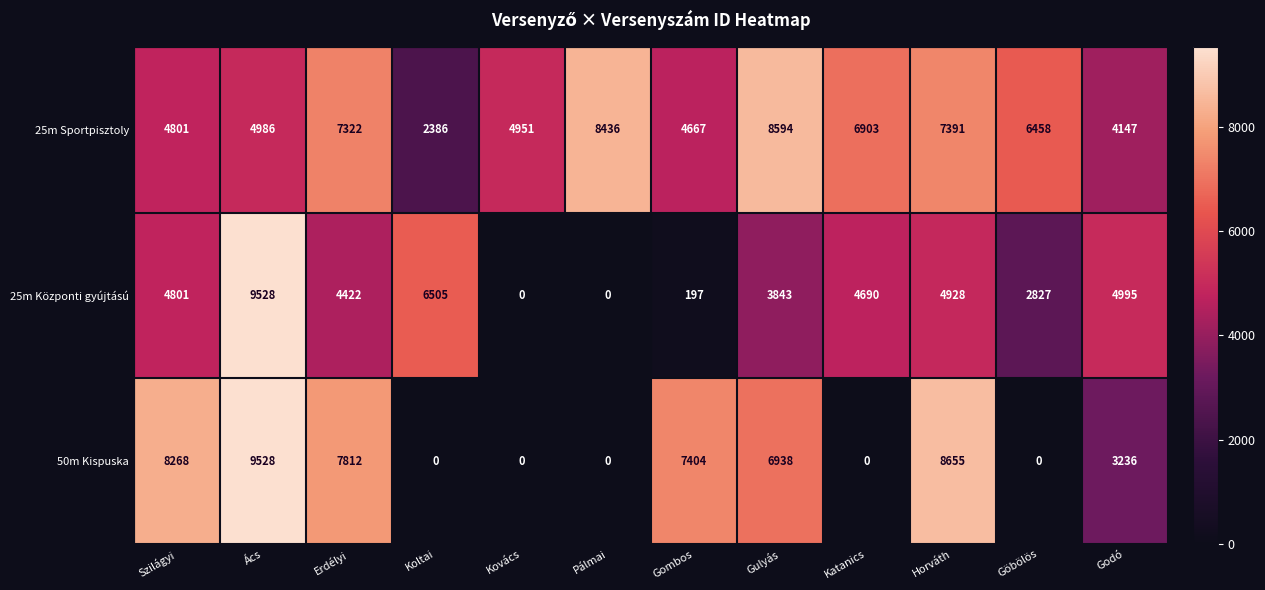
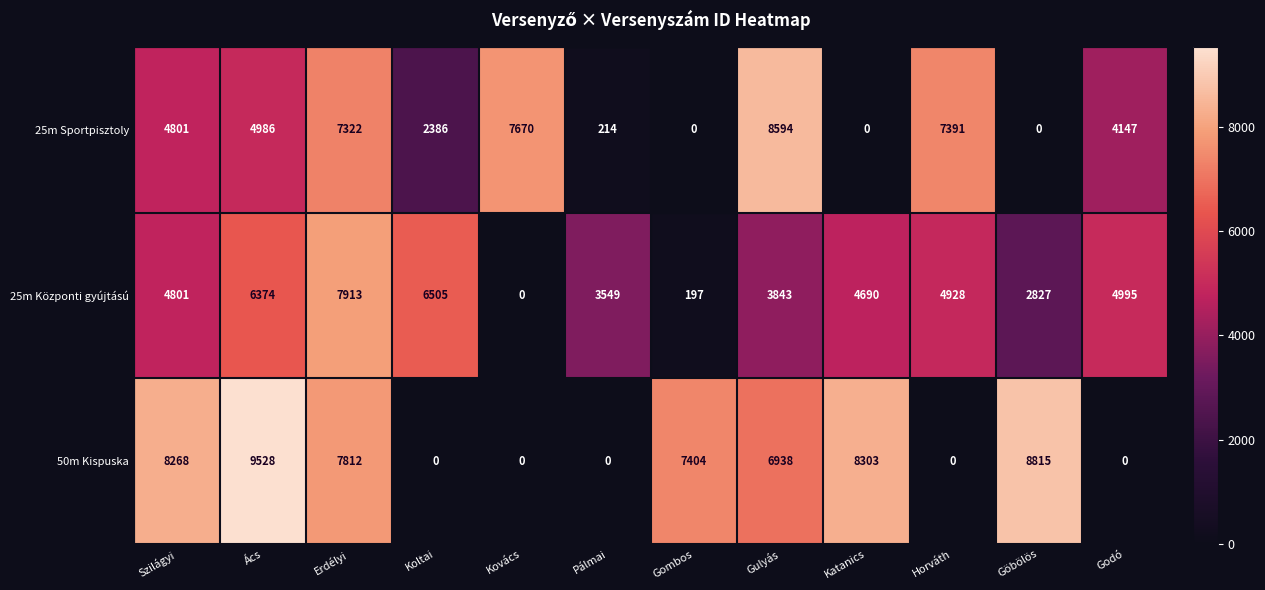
  {
    "25m Sportpisztoly": {
      "Szilágyi": 4801,
      "Ács": 4986,
      "Erdélyi": 7322,
      "Koltai": 2386,
-     "Kovács": 4951,
-     "Pálmai": 8436,
-     "Gombos": 4667,
+     "Kovács": 7670,
+     "Pálmai": 214,
+     "Gombos": 0,
      "Gulyás": 8594,
-     "Katanics": 6903,
+     "Katanics": 0,
      "Horváth": 7391,
-     "Göbölös": 6458,
+     "Göbölös": 0,
      "Godó": 4147
    },
    "25m Központi gyújtású": {
      "Szilágyi": 4801,
-     "Ács": 9528,
-     "Erdélyi": 4422,
+     "Ács": 6374,
+     "Erdélyi": 7913,
      "Koltai": 6505,
      "Kovács": 0,
-     "Pálmai": 0,
+     "Pálmai": 3549,
      "Gombos": 197,
      "Gulyás": 3843,
      "Katanics": 4690,
      "Horváth": 4928,
      "Göbölös": 2827,
      "Godó": 4995
    },
    "50m Kispuska": {
      "Szilágyi": 8268,
      "Ács": 9528,
      "Erdélyi": 7812,
      "Koltai": 0,
      "Kovács": 0,
      "Pálmai": 0,
      "Gombos": 7404,
      "Gulyás": 6938,
-     "Katanics": 0,
-     "Horváth": 8655,
-     "Göbölös": 0,
-     "Godó": 3236
+     "Katanics": 8303,
+     "Horváth": 0,
+     "Göbölös": 8815,
+     "Godó": 0
    }
  }
